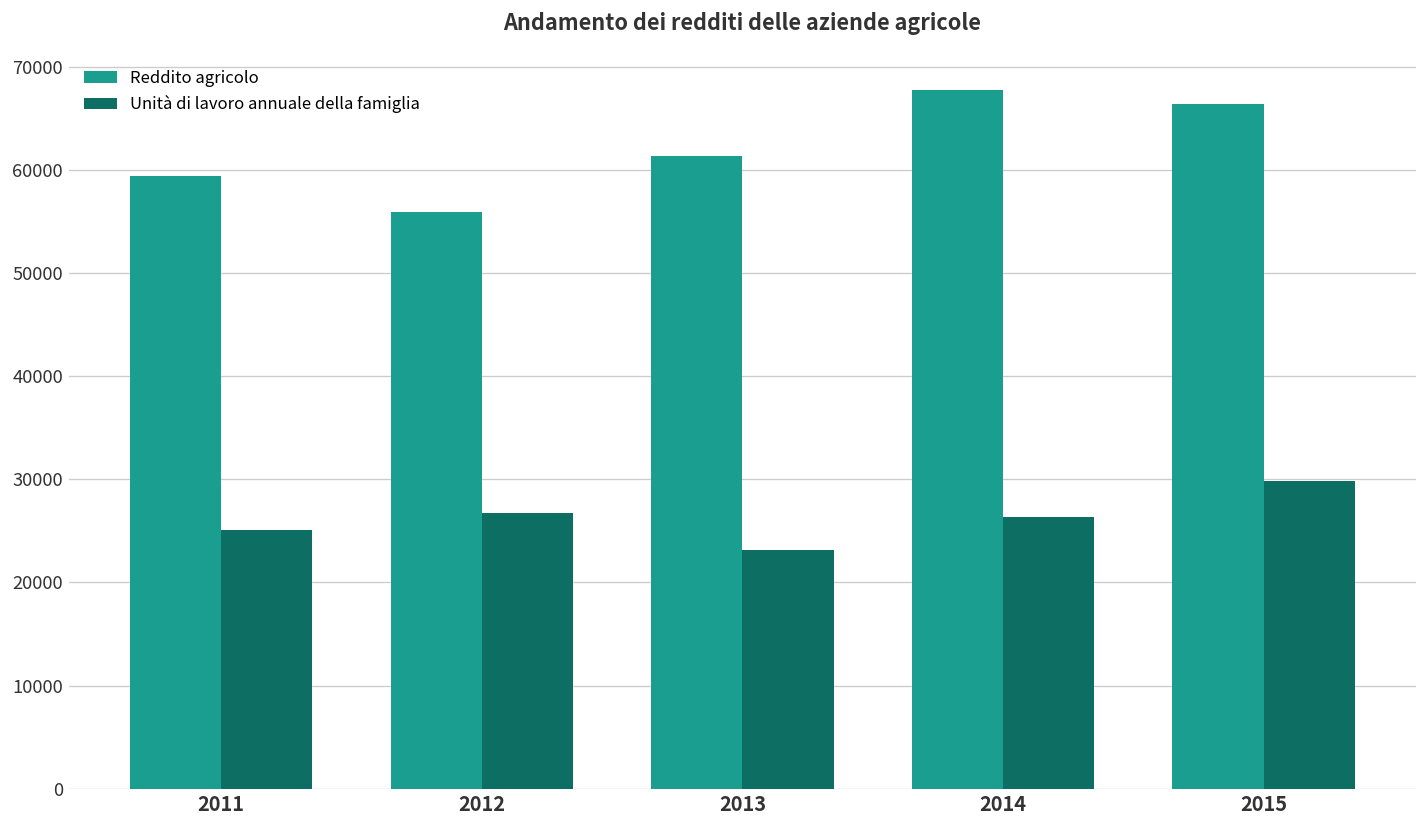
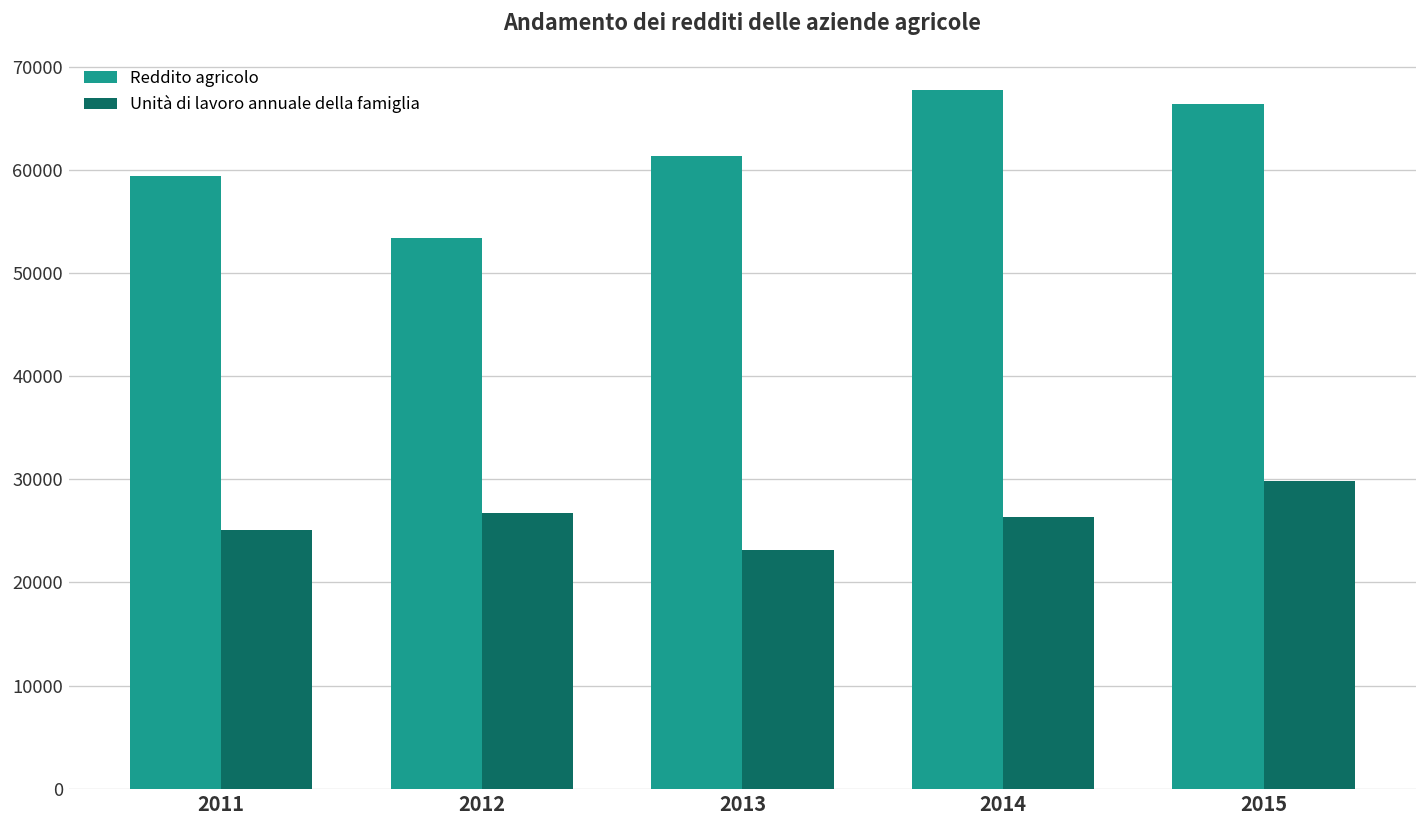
  {
    "Reddito agricolo": {
      "2011": 59000,
-     "2012": 56000,
+     "2012": 53000,
      "2013": 61000,
      "2014": 68000,
      "2015": 66000
    },
    "Unità di lavoro annuale della famiglia": {
      "2011": 25000,
      "2012": 27000,
      "2013": 23000,
      "2014": 26000,
      "2015": 30000
    }
  }
